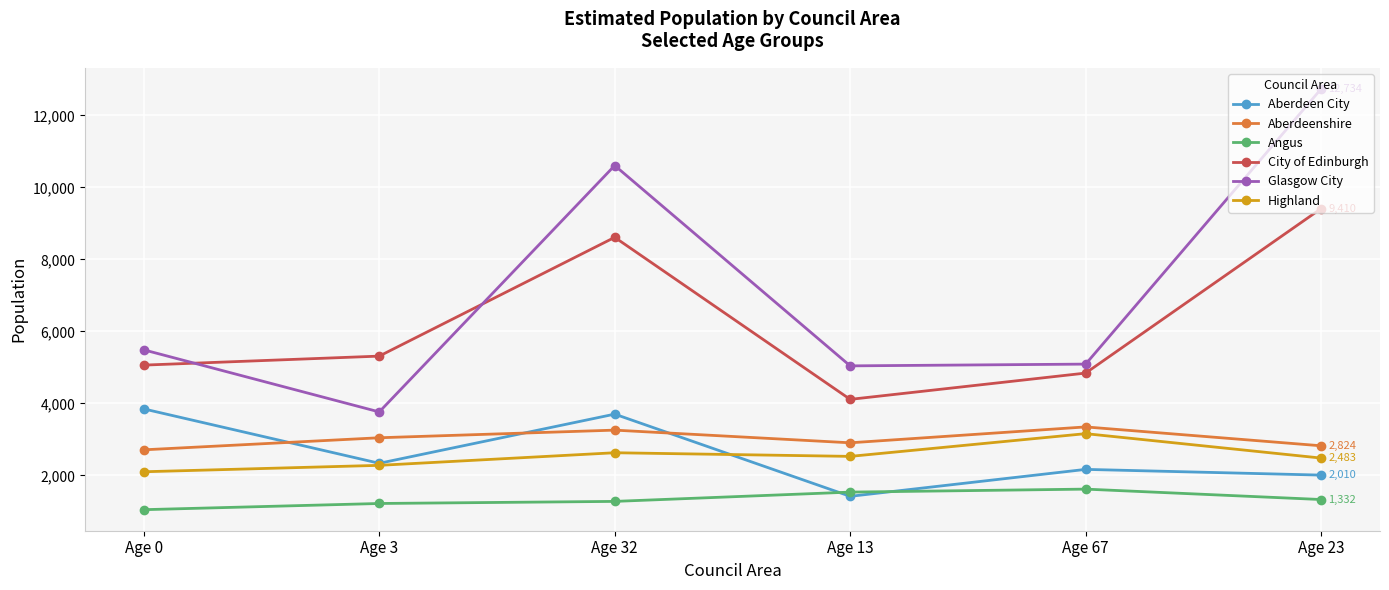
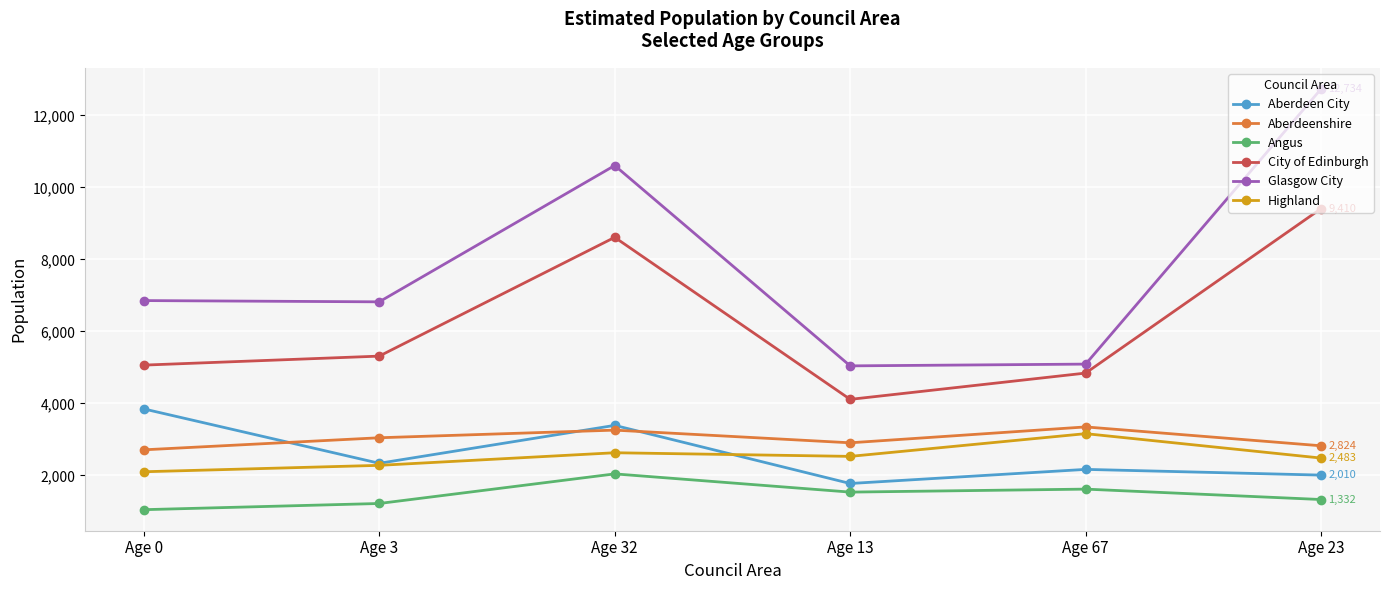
  {
    "Aberdeen City": {
      "Age 0": "3,800",
-     "Age 32": "3,700",
-     "Age 13": "1,400",
+     "Age 32": "3,400",
+     "Age 13": "1,800",
      "Age 67": "2,200"
    },
    "Angus": {
      "Age 0": "1,100",
      "Age 3": "1,200",
-     "Age 32": "1,300",
+     "Age 32": "2,000",
      "Age 13": "1,500",
      "Age 67": "1,600"
    },
    "Glasgow City": {
-     "Age 0": "5,500",
-     "Age 3": "3,800",
+     "Age 0": "6,900",
+     "Age 3": "6,800",
      "Age 32": "10,600",
      "Age 13": "5,000",
      "Age 67": "5,100"
    }
  }
